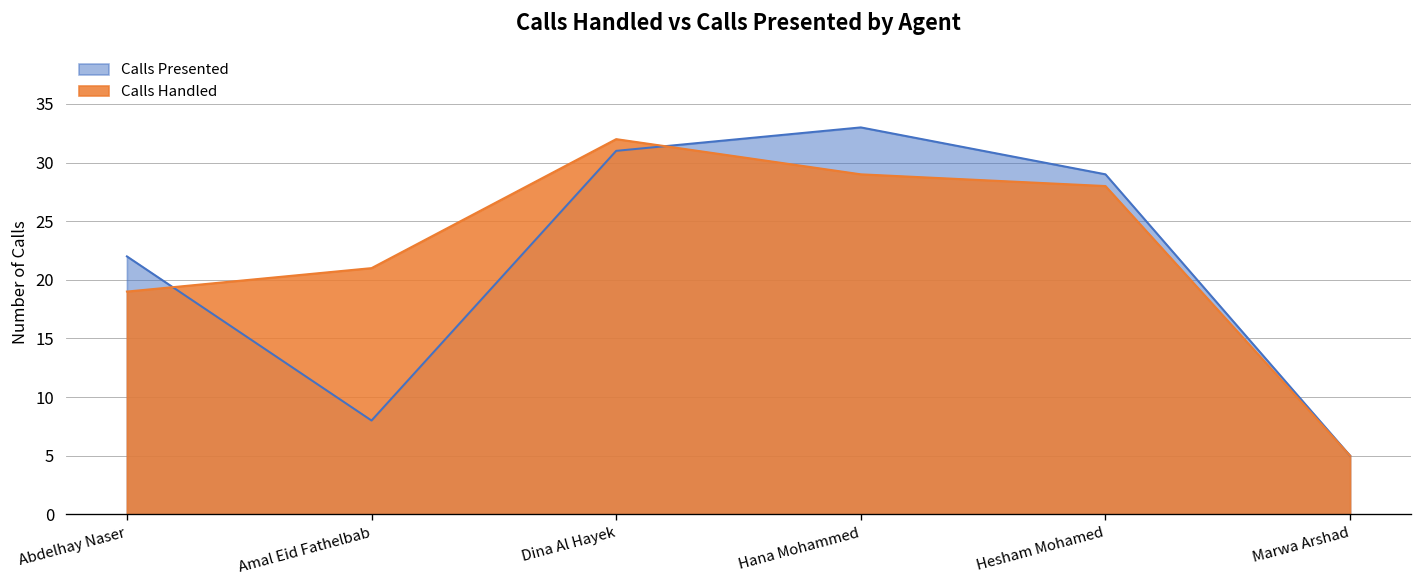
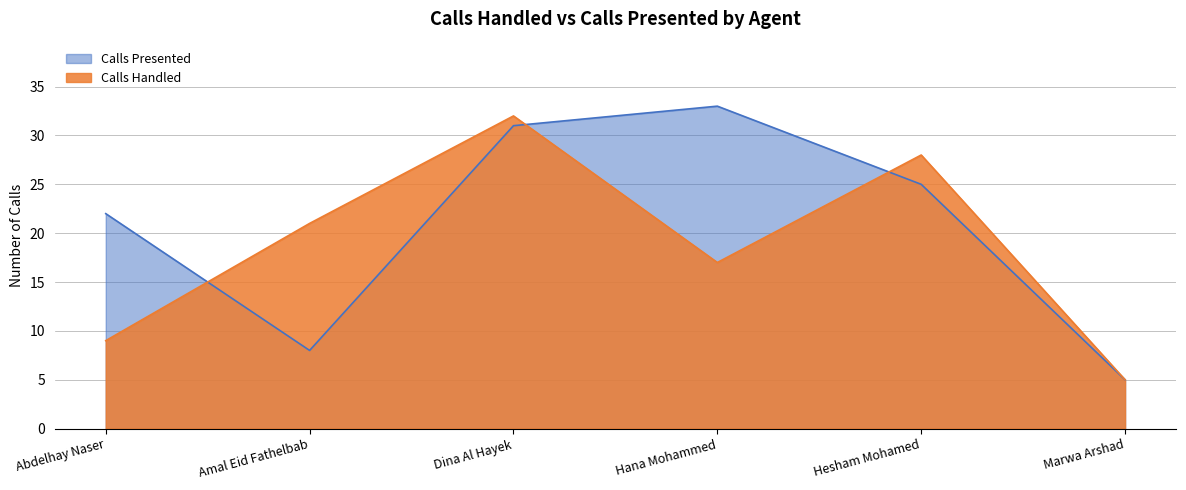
  {
    "Calls Presented": {
      "Abdelhay Naser": 22,
      "Amal Eid Fathelbab": 8,
      "Dina Al Hayek": 31,
      "Hana Mohammed": 33,
-     "Hesham Mohamed": 29
+     "Hesham Mohamed": 25
    },
    "Calls Handled": {
-     "Abdelhay Naser": 19,
+     "Abdelhay Naser": 9,
      "Amal Eid Fathelbab": 21,
      "Dina Al Hayek": 32,
-     "Hana Mohammed": 29,
+     "Hana Mohammed": 17,
      "Hesham Mohamed": 28
    }
  }
